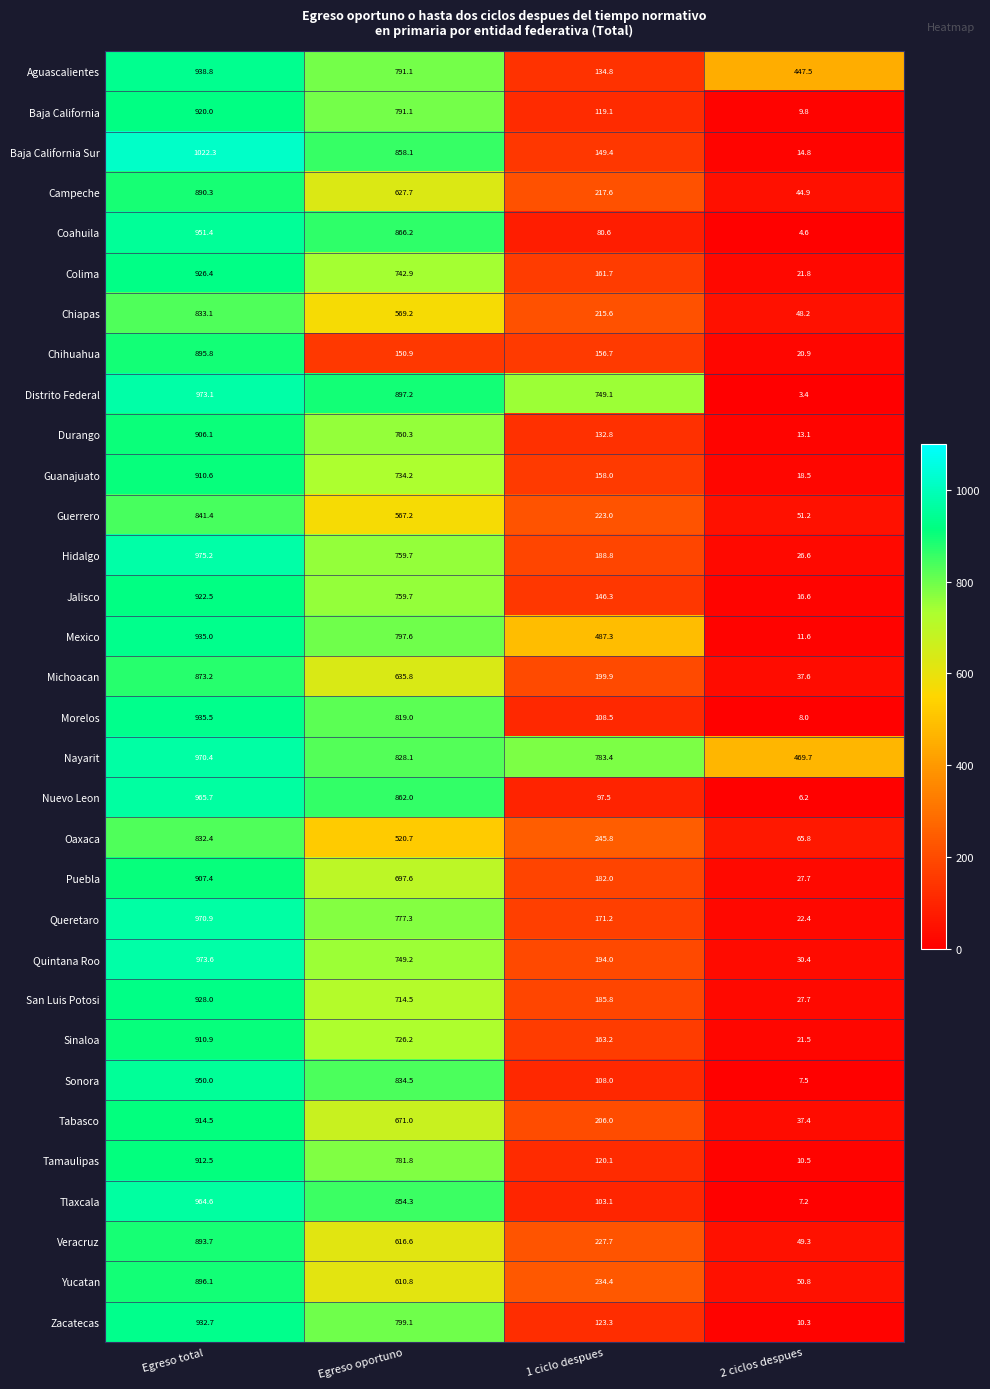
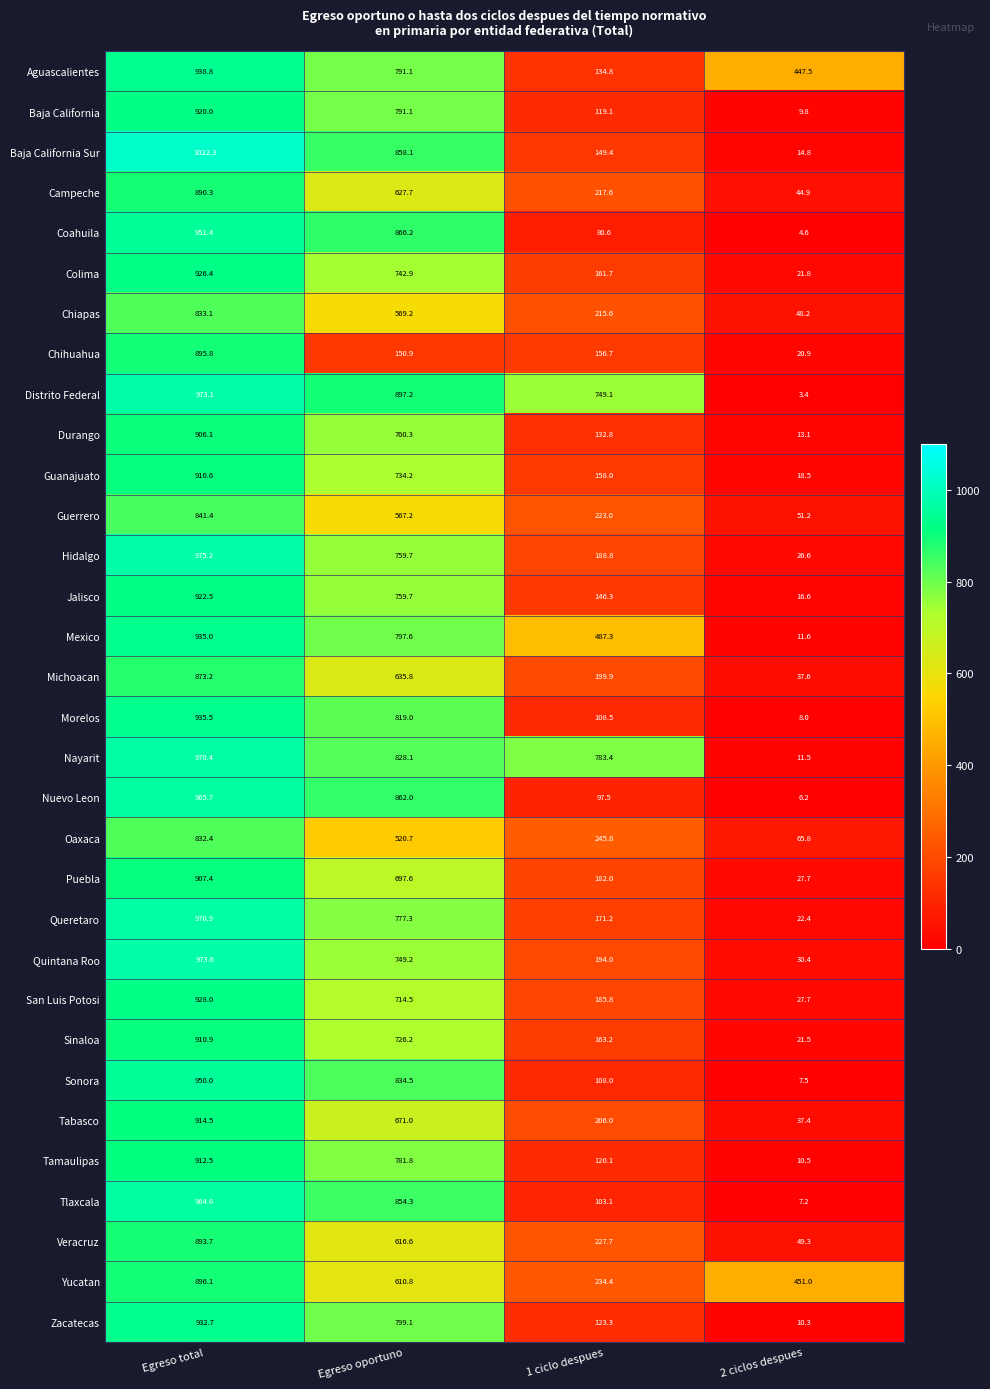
  {
    "Aguascalientes": {
      "Egreso total": 938.8,
      "Egreso oportuno": 791.1,
      "1 ciclo despues": 134.8,
      "2 ciclos despues": 447.5
    },
    "Baja California": {
      "Egreso total": 920.0,
      "Egreso oportuno": 791.1,
      "1 ciclo despues": 119.1,
      "2 ciclos despues": 9.8
    },
    "Baja California Sur": {
      "Egreso total": 1022.3,
      "Egreso oportuno": 858.1,
      "1 ciclo despues": 149.4,
      "2 ciclos despues": 14.8
    },
    "Campeche": {
      "Egreso total": 890.3,
      "Egreso oportuno": 627.7,
      "1 ciclo despues": 217.6,
      "2 ciclos despues": 44.9
    },
    "Coahuila": {
      "Egreso total": 951.4,
      "Egreso oportuno": 866.2,
      "1 ciclo despues": 80.6,
      "2 ciclos despues": 4.6
    },
    "Colima": {
      "Egreso total": 926.4,
      "Egreso oportuno": 742.9,
      "1 ciclo despues": 161.7,
      "2 ciclos despues": 21.8
    },
    "Chiapas": {
      "Egreso total": 833.1,
      "Egreso oportuno": 569.2,
      "1 ciclo despues": 215.6,
      "2 ciclos despues": 48.2
    },
    "Chihuahua": {
      "Egreso total": 895.8,
      "Egreso oportuno": 150.9,
      "1 ciclo despues": 156.7,
      "2 ciclos despues": 20.9
    },
    "Distrito Federal": {
      "Egreso total": 973.1,
      "Egreso oportuno": 897.2,
      "1 ciclo despues": 749.1,
      "2 ciclos despues": 3.4
    },
    "Durango": {
      "Egreso total": 906.1,
      "Egreso oportuno": 760.3,
      "1 ciclo despues": 132.8,
      "2 ciclos despues": 13.1
    },
    "Guanajuato": {
      "Egreso total": 910.6,
      "Egreso oportuno": 734.2,
      "1 ciclo despues": 158.0,
      "2 ciclos despues": 18.5
    },
    "Guerrero": {
      "Egreso total": 841.4,
      "Egreso oportuno": 567.2,
      "1 ciclo despues": 223.0,
      "2 ciclos despues": 51.2
    },
    "Hidalgo": {
      "Egreso total": 975.2,
      "Egreso oportuno": 759.7,
      "1 ciclo despues": 188.8,
      "2 ciclos despues": 26.6
    },
    "Jalisco": {
      "Egreso total": 922.5,
      "Egreso oportuno": 759.7,
      "1 ciclo despues": 146.3,
      "2 ciclos despues": 16.6
    },
    "Mexico": {
      "Egreso total": 935.0,
      "Egreso oportuno": 797.6,
      "1 ciclo despues": 487.3,
      "2 ciclos despues": 11.6
    },
    "Michoacan": {
      "Egreso total": 873.2,
      "Egreso oportuno": 635.8,
      "1 ciclo despues": 199.9,
      "2 ciclos despues": 37.6
    },
    "Morelos": {
      "Egreso total": 935.5,
      "Egreso oportuno": 819.0,
      "1 ciclo despues": 108.5,
      "2 ciclos despues": 8.0
    },
    "Nayarit": {
      "Egreso total": 970.4,
      "Egreso oportuno": 828.1,
      "1 ciclo despues": 783.4,
-     "2 ciclos despues": 469.7
+     "2 ciclos despues": 11.5
    },
    "Nuevo Leon": {
      "Egreso total": 965.7,
      "Egreso oportuno": 862.0,
      "1 ciclo despues": 97.5,
      "2 ciclos despues": 6.2
    },
    "Oaxaca": {
      "Egreso total": 832.4,
      "Egreso oportuno": 520.7,
      "1 ciclo despues": 245.8,
      "2 ciclos despues": 65.8
    },
    "Puebla": {
      "Egreso total": 907.4,
      "Egreso oportuno": 697.6,
      "1 ciclo despues": 182.0,
      "2 ciclos despues": 27.7
    },
    "Queretaro": {
      "Egreso total": 970.9,
      "Egreso oportuno": 777.3,
      "1 ciclo despues": 171.2,
      "2 ciclos despues": 22.4
    },
    "Quintana Roo": {
      "Egreso total": 973.6,
      "Egreso oportuno": 749.2,
      "1 ciclo despues": 194.0,
      "2 ciclos despues": 30.4
    },
    "San Luis Potosi": {
      "Egreso total": 928.0,
      "Egreso oportuno": 714.5,
      "1 ciclo despues": 185.8,
      "2 ciclos despues": 27.7
    },
    "Sinaloa": {
      "Egreso total": 910.9,
      "Egreso oportuno": 726.2,
      "1 ciclo despues": 163.2,
      "2 ciclos despues": 21.5
    },
    "Sonora": {
      "Egreso total": 950.0,
      "Egreso oportuno": 834.5,
      "1 ciclo despues": 108.0,
      "2 ciclos despues": 7.5
    },
    "Tabasco": {
      "Egreso total": 914.5,
      "Egreso oportuno": 671.0,
      "1 ciclo despues": 206.0,
      "2 ciclos despues": 37.4
    },
    "Tamaulipas": {
      "Egreso total": 912.5,
      "Egreso oportuno": 781.8,
      "1 ciclo despues": 120.1,
      "2 ciclos despues": 10.5
    },
    "Tlaxcala": {
      "Egreso total": 964.6,
      "Egreso oportuno": 854.3,
      "1 ciclo despues": 103.1,
      "2 ciclos despues": 7.2
    },
    "Veracruz": {
      "Egreso total": 893.7,
      "Egreso oportuno": 616.6,
      "1 ciclo despues": 227.7,
      "2 ciclos despues": 49.3
    },
    "Yucatan": {
      "Egreso total": 896.1,
      "Egreso oportuno": 610.8,
      "1 ciclo despues": 234.4,
-     "2 ciclos despues": 50.8
+     "2 ciclos despues": 451.0
    },
    "Zacatecas": {
      "Egreso total": 932.7,
      "Egreso oportuno": 799.1,
      "1 ciclo despues": 123.3,
      "2 ciclos despues": 10.3
    }
  }
